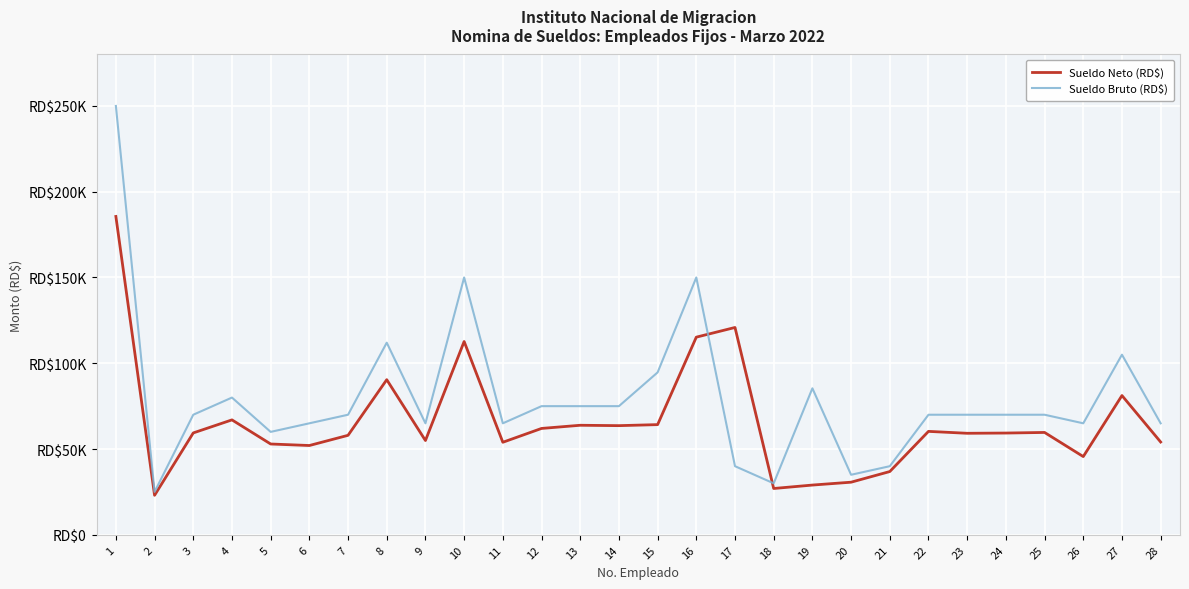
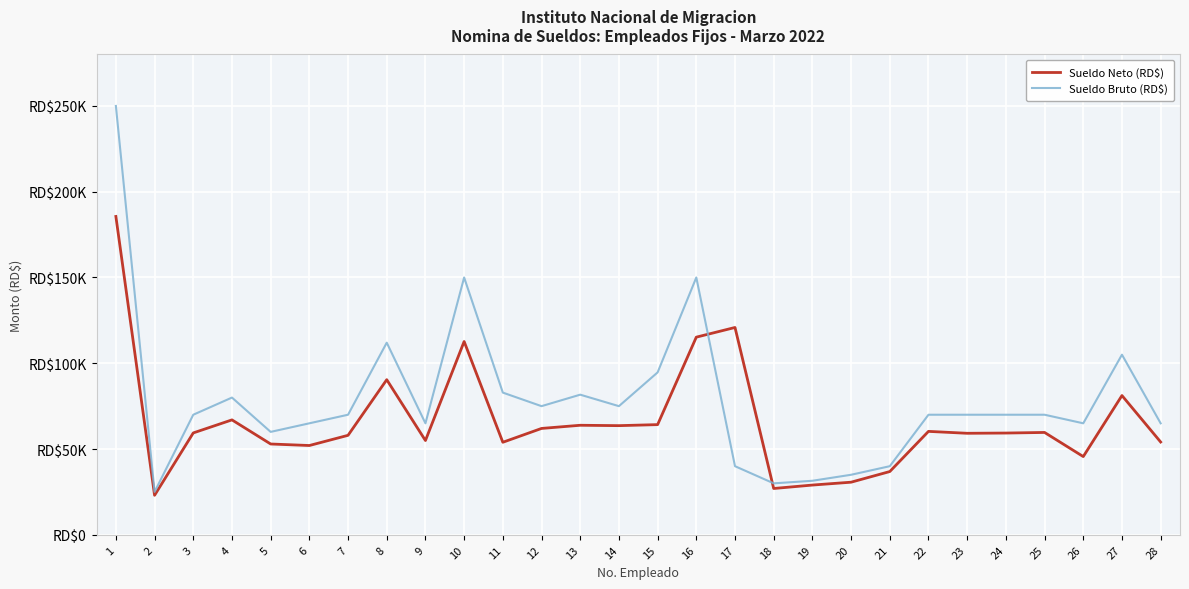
  {
    "Sueldo Neto (RD$)": {
      "1": "RD$186000",
      "2": "RD$23000",
      "3": "RD$59000",
      "4": "RD$67000",
      "5": "RD$53000",
      "6": "RD$52000",
      "7": "RD$58000",
      "8": "RD$90000",
      "9": "RD$55000",
      "10": "RD$113000",
      "11": "RD$54000",
      "12": "RD$62000",
      "13": "RD$64000",
      "14": "RD$64000",
      "15": "RD$64000",
      "16": "RD$115000",
      "17": "RD$121000",
      "18": "RD$27000",
      "19": "RD$29000",
      "20": "RD$31000",
      "21": "RD$37000",
      "22": "RD$60000",
      "23": "RD$59000",
      "24": "RD$59000",
      "25": "RD$60000",
      "26": "RD$46000",
      "27": "RD$81000",
      "28": "RD$54000"
    },
    "Sueldo Bruto (RD$)": {
      "1": "RD$250000",
      "2": "RD$25000",
      "3": "RD$70000",
      "4": "RD$80000",
      "5": "RD$60000",
      "6": "RD$65000",
      "7": "RD$70000",
      "8": "RD$112000",
      "9": "RD$65000",
      "10": "RD$150000",
-     "11": "RD$65000",
+     "11": "RD$83000",
      "12": "RD$75000",
-     "13": "RD$75000",
+     "13": "RD$82000",
      "14": "RD$75000",
      "15": "RD$95000",
      "16": "RD$150000",
      "17": "RD$40000",
      "18": "RD$30000",
-     "19": "RD$85000",
+     "19": "RD$32000",
      "20": "RD$35000",
      "21": "RD$40000",
      "22": "RD$70000",
      "23": "RD$70000",
      "24": "RD$70000",
      "25": "RD$70000",
      "26": "RD$65000",
      "27": "RD$105000",
      "28": "RD$65000"
    }
  }
